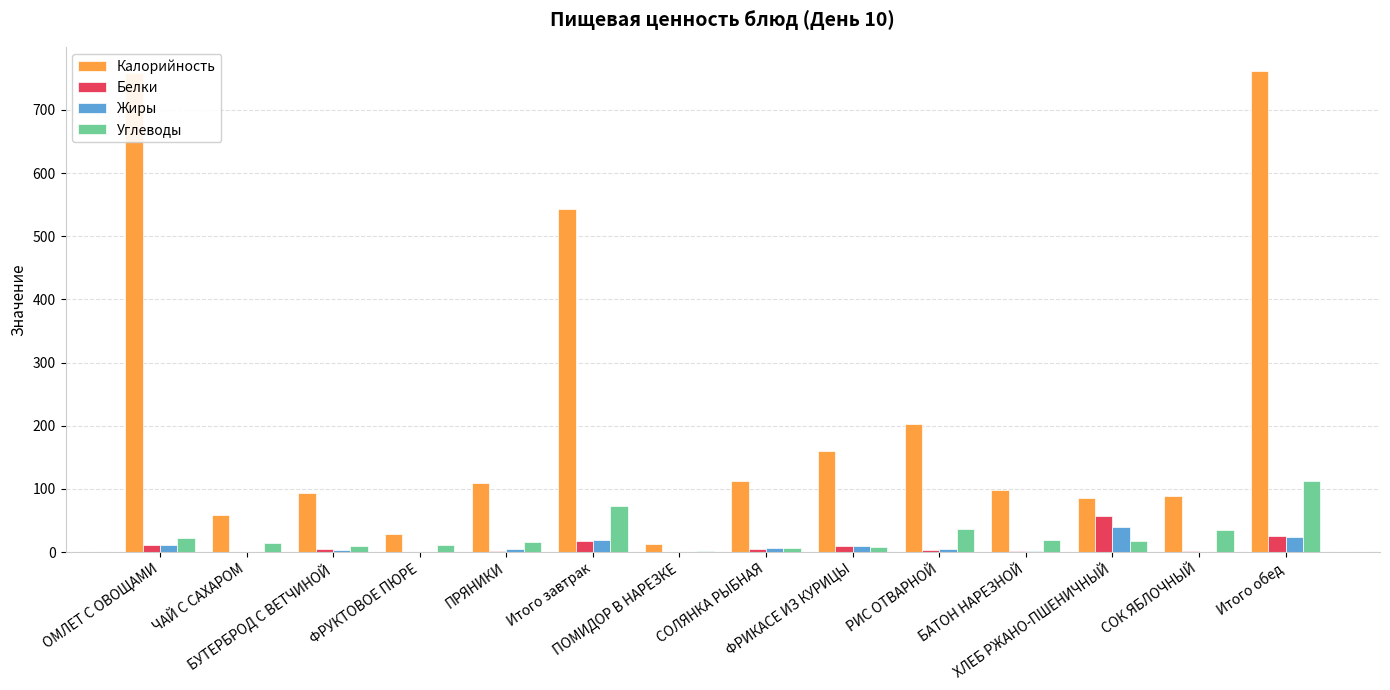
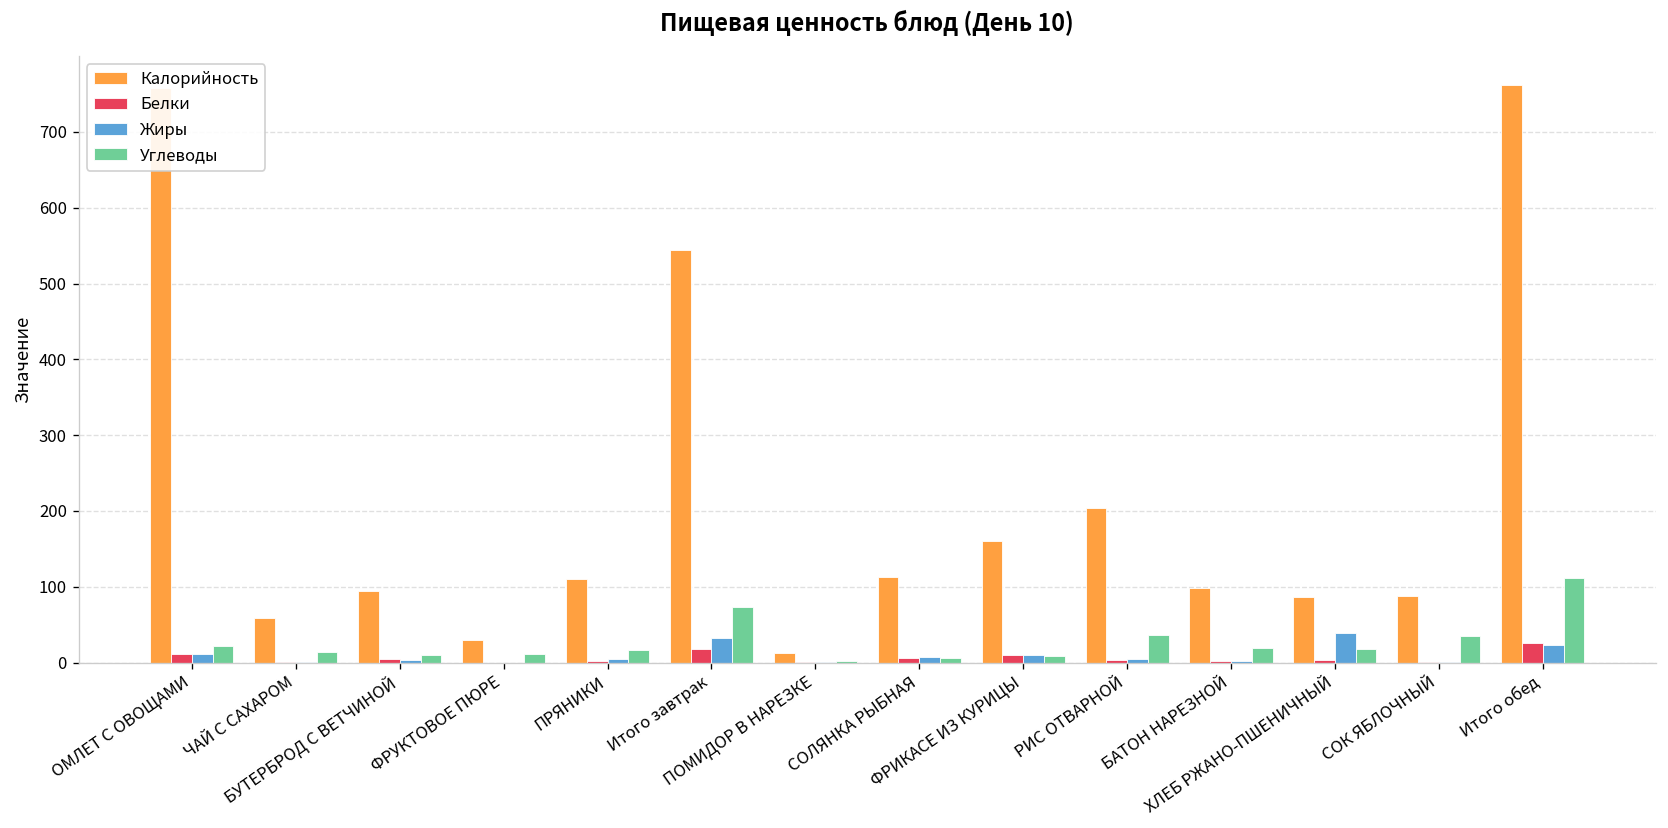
  {
    "Калорийность": {
      "ЧАЙ С САХАРОМ": 60,
      "БУТЕРБРОД С ВЕТЧИНОЙ": 90,
      "ФРУКТОВОЕ ПЮРЕ": 30,
      "ПРЯНИКИ": 110,
      "Итого завтрак": 540,
      "ПОМИДОР В НАРЕЗКЕ": 10,
      "СОЛЯНКА РЫБНАЯ": 110,
      "ФРИКАСЕ ИЗ КУРИЦЫ": 160,
      "РИС ОТВАРНОЙ": 200,
      "БАТОН НАРЕЗНОЙ": 100,
      "ХЛЕБ РЖАНО-ПШЕНИЧНЫЙ": 90,
      "СОК ЯБЛОЧНЫЙ": 90,
      "Итого обед": 760
    },
    "Белки": {
      "ОМЛЕТ С ОВОЩАМИ": 10,
      "БУТЕРБРОД С ВЕТЧИНОЙ": 0,
      "ФРУКТОВОЕ ПЮРЕ": 0,
      "Итого завтрак": 20,
      "СОЛЯНКА РЫБНАЯ": 10,
      "ФРИКАСЕ ИЗ КУРИЦЫ": 10,
-     "ХЛЕБ РЖАНО-ПШЕНИЧНЫЙ": 60,
+     "ХЛЕБ РЖАНО-ПШЕНИЧНЫЙ": 0,
      "Итого обед": 30
    },
    "Жиры": {
      "ОМЛЕТ С ОВОЩАМИ": 10,
      "ФРУКТОВОЕ ПЮРЕ": 0,
      "ПРЯНИКИ": 0,
-     "Итого завтрак": 20,
+     "Итого завтрак": 30,
      "СОЛЯНКА РЫБНАЯ": 10,
      "ФРИКАСЕ ИЗ КУРИЦЫ": 10,
      "РИС ОТВАРНОЙ": 0,
      "ХЛЕБ РЖАНО-ПШЕНИЧНЫЙ": 40,
      "Итого обед": 20
    },
    "Углеводы": {
      "ОМЛЕТ С ОВОЩАМИ": 20,
      "ЧАЙ С САХАРОМ": 10,
      "БУТЕРБРОД С ВЕТЧИНОЙ": 10,
      "ФРУКТОВОЕ ПЮРЕ": 10,
      "ПРЯНИКИ": 20,
      "Итого завтрак": 70,
      "СОЛЯНКА РЫБНАЯ": 10,
      "ФРИКАСЕ ИЗ КУРИЦЫ": 10,
      "РИС ОТВАРНОЙ": 40,
      "БАТОН НАРЕЗНОЙ": 20,
      "ХЛЕБ РЖАНО-ПШЕНИЧНЫЙ": 20,
      "СОК ЯБЛОЧНЫЙ": 30,
      "Итого обед": 110
    }
  }
